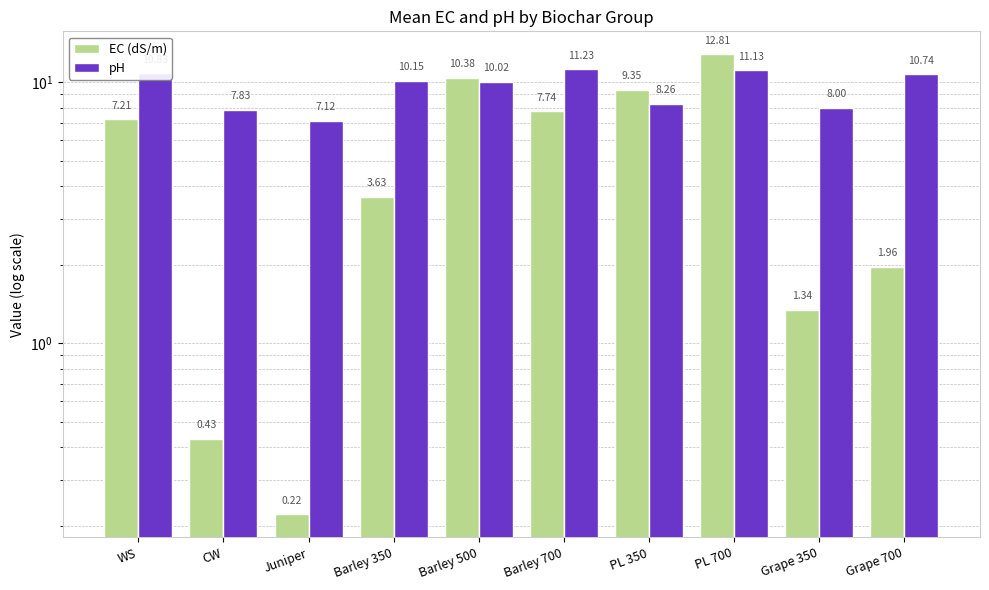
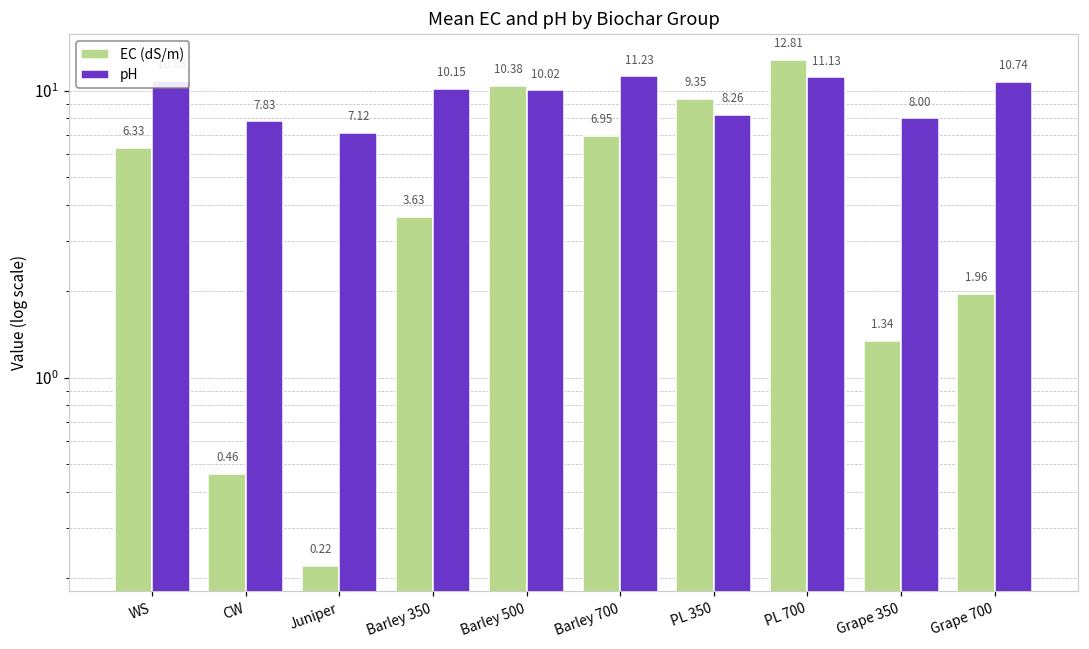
  {
    "EC (dS/m)": {
-     "WS": 7.21,
-     "CW": 0.43,
+     "WS": 6.33,
+     "CW": 0.46,
      "Juniper": 0.22,
      "Barley 350": 3.63,
      "Barley 500": 10.38,
-     "Barley 700": 7.74,
+     "Barley 700": 6.95,
      "PL 350": 9.35,
      "PL 700": 12.81,
      "Grape 350": 1.34,
      "Grape 700": 1.96
    },
    "pH": {
      "CW": 7.83,
      "Juniper": 7.12,
      "Barley 350": 10.15,
      "Barley 500": 10.02,
      "Barley 700": 11.23,
      "PL 350": 8.26,
      "PL 700": 11.13,
      "Grape 350": 8.00,
      "Grape 700": 10.74
    }
  }
